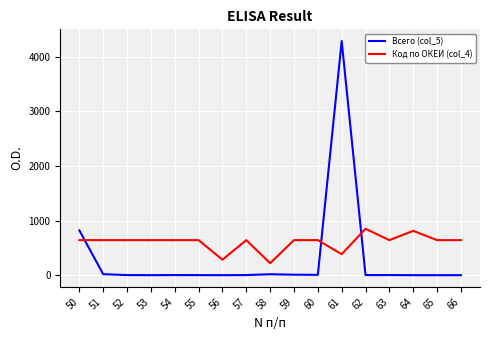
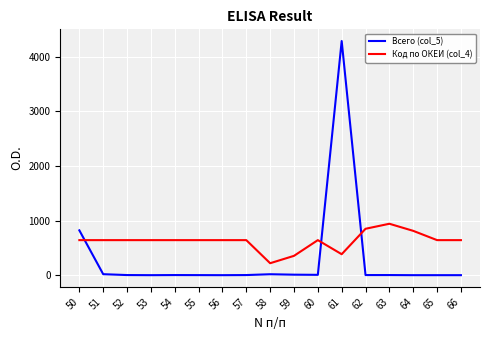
  {
    "Всего (col_5)": {
      "50": 800,
      "51": 0,
      "52": 0,
      "53": 0,
      "54": 0,
      "55": 0,
      "56": 0,
      "57": 0,
      "58": 0,
      "59": 0,
      "60": 0,
      "61": 4300,
      "62": 0,
      "63": 0,
      "64": 0,
      "65": 0,
      "66": 0
    },
    "Код по ОКЕИ (col_4)": {
      "50": 600,
      "51": 600,
      "52": 600,
      "53": 600,
      "54": 600,
      "55": 600,
-     "56": 300,
+     "56": 600,
      "57": 600,
      "58": 200,
-     "59": 600,
+     "59": 400,
      "60": 600,
      "61": 400,
      "62": 900,
-     "63": 600,
+     "63": 900,
      "64": 800,
      "65": 600,
      "66": 600
    }
  }
